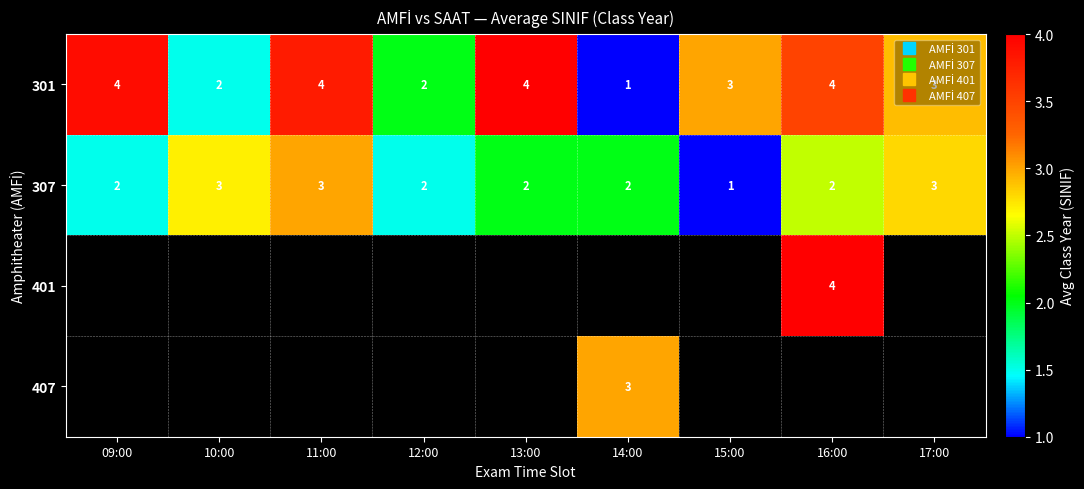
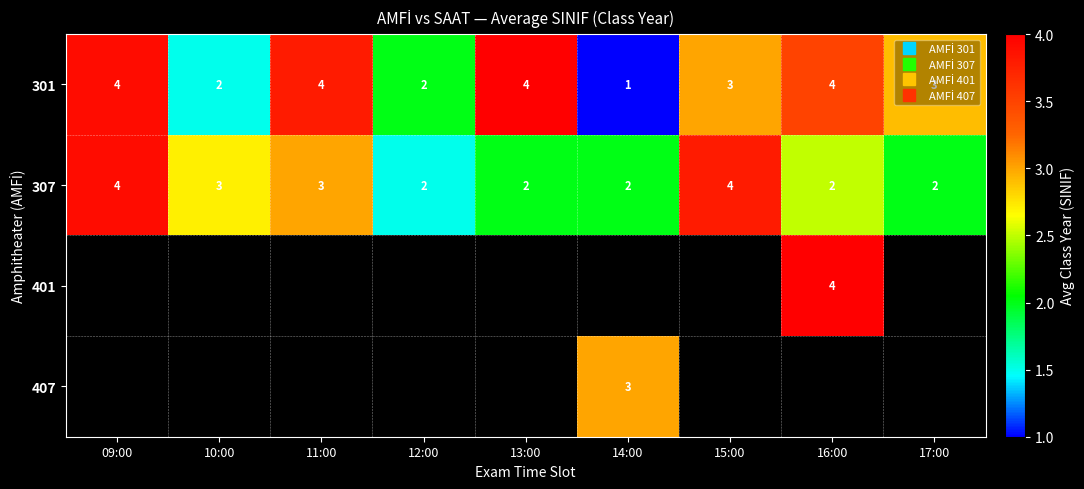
  {
    "301": {
      "09:00": 4,
      "10:00": 2,
      "11:00": 4,
      "12:00": 2,
      "13:00": 4,
      "14:00": 1,
      "15:00": 3,
      "16:00": 4
    },
    "307": {
-     "09:00": 2,
+     "09:00": 4,
      "10:00": 3,
      "11:00": 3,
      "12:00": 2,
      "13:00": 2,
      "14:00": 2,
-     "15:00": 1,
+     "15:00": 4,
      "16:00": 2,
-     "17:00": 3
+     "17:00": 2
    },
    "401": {
      "16:00": 4
    },
    "407": {
      "14:00": 3
    }
  }
